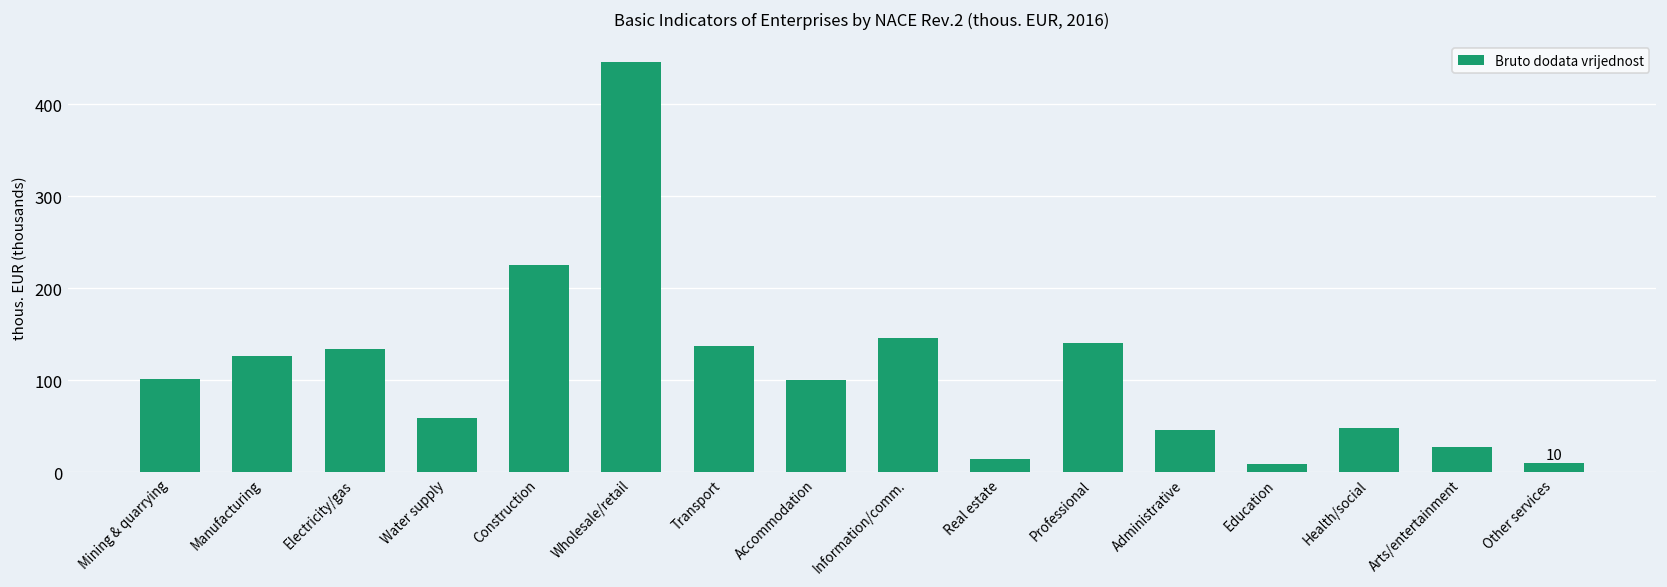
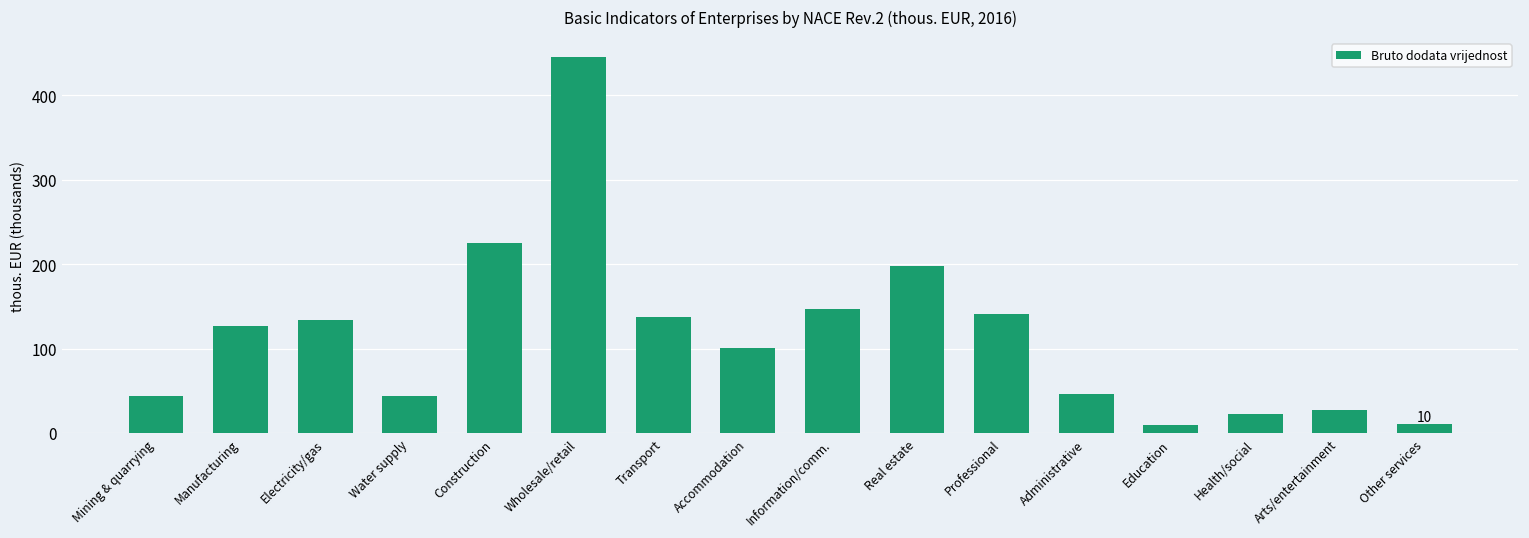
  {
-   "Mining & quarrying": 100,
+   "Mining & quarrying": 40,
    "Manufacturing": 130,
    "Electricity/gas": 130,
-   "Water supply": 60,
+   "Water supply": 40,
    "Construction": 220,
    "Wholesale/retail": 450,
    "Transport": 140,
    "Accommodation": 100,
    "Information/comm.": 150,
-   "Real estate": 10,
+   "Real estate": 200,
    "Professional": 140,
    "Administrative": 50,
    "Education": 10,
-   "Health/social": 50,
+   "Health/social": 20,
    "Arts/entertainment": 30
  }
